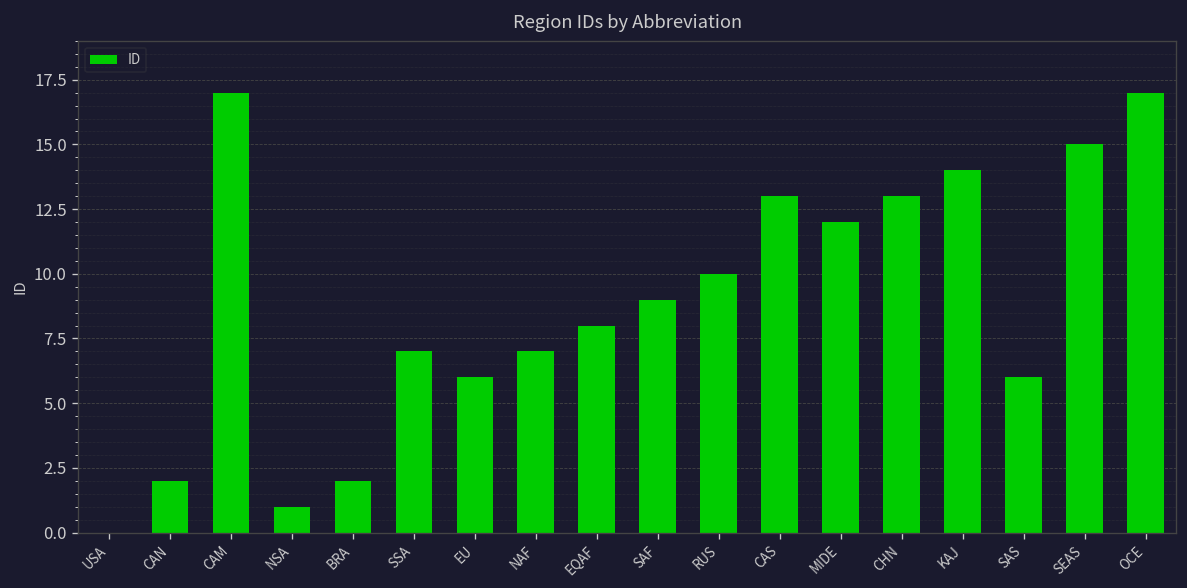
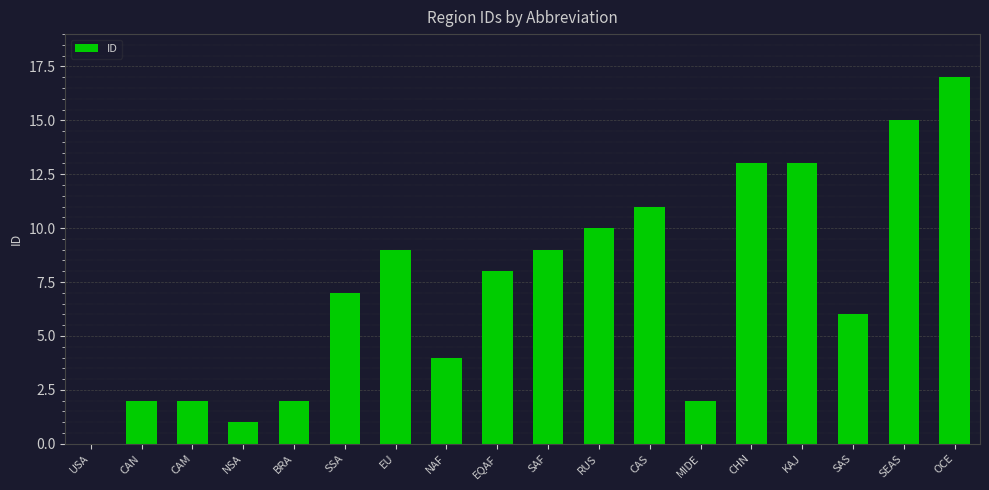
  {
    "USA": 0,
    "CAN": 2,
-   "CAM": 17,
+   "CAM": 2,
    "NSA": 1,
    "BRA": 2,
    "SSA": 7,
-   "EU": 6,
-   "NAF": 7,
+   "EU": 9,
+   "NAF": 4,
    "EQAF": 8,
    "SAF": 9,
    "RUS": 10,
-   "CAS": 13,
-   "MIDE": 12,
+   "CAS": 11,
+   "MIDE": 2,
    "CHN": 13,
-   "KAJ": 14,
+   "KAJ": 13,
    "SAS": 6,
    "SEAS": 15,
    "OCE": 17
  }
